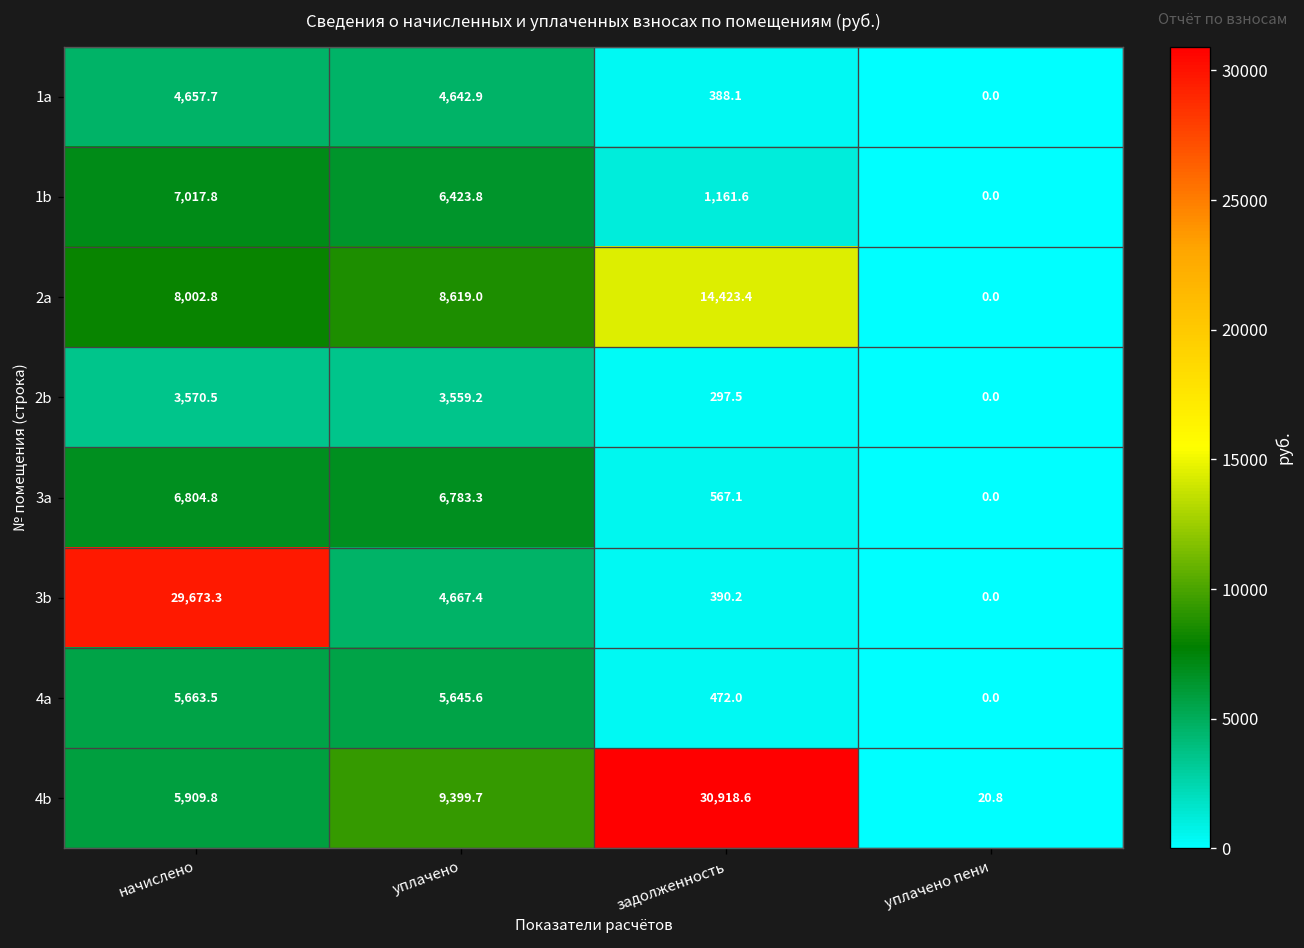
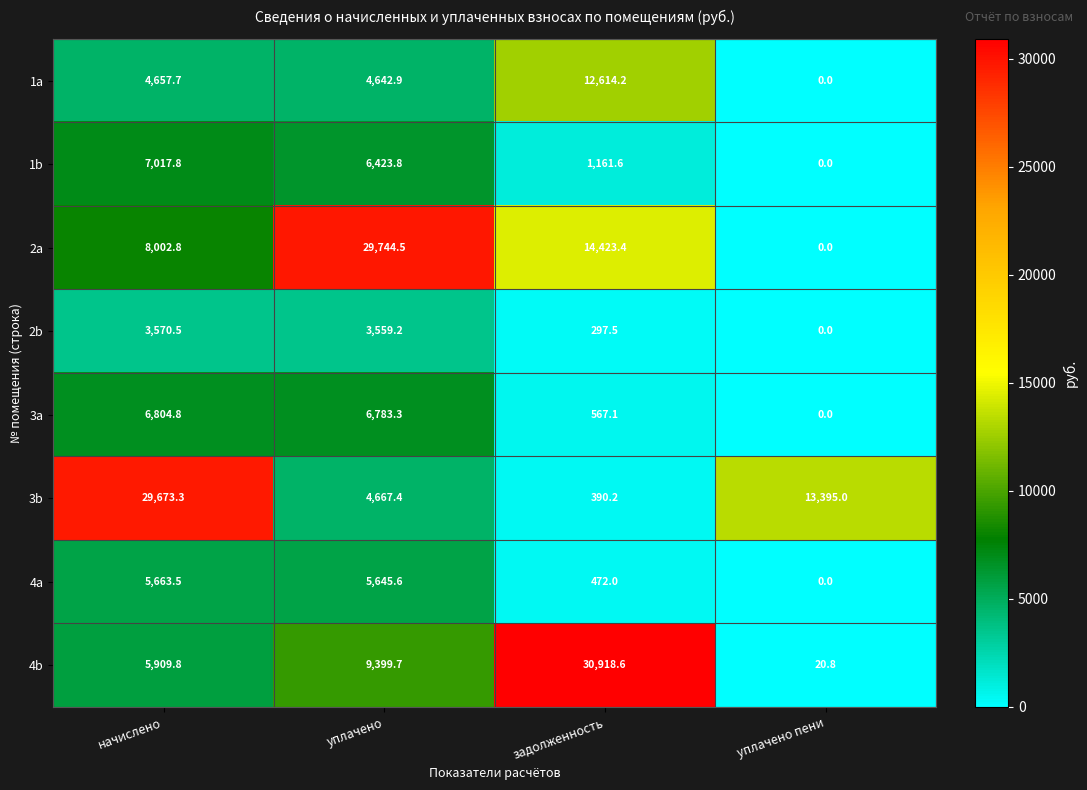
  {
    "1a": {
      "начислено": "4,657.7",
      "уплачено": "4,642.9",
-     "задолженность": "388.1",
+     "задолженность": "12,614.2",
      "уплачено пени": "0.0"
    },
    "1b": {
      "начислено": "7,017.8",
      "уплачено": "6,423.8",
      "задолженность": "1,161.6",
      "уплачено пени": "0.0"
    },
    "2a": {
      "начислено": "8,002.8",
-     "уплачено": "8,619.0",
+     "уплачено": "29,744.5",
      "задолженность": "14,423.4",
      "уплачено пени": "0.0"
    },
    "2b": {
      "начислено": "3,570.5",
      "уплачено": "3,559.2",
      "задолженность": "297.5",
      "уплачено пени": "0.0"
    },
    "3a": {
      "начислено": "6,804.8",
      "уплачено": "6,783.3",
      "задолженность": "567.1",
      "уплачено пени": "0.0"
    },
    "3b": {
      "начислено": "29,673.3",
      "уплачено": "4,667.4",
      "задолженность": "390.2",
-     "уплачено пени": "0.0"
+     "уплачено пени": "13,395.0"
    },
    "4a": {
      "начислено": "5,663.5",
      "уплачено": "5,645.6",
      "задолженность": "472.0",
      "уплачено пени": "0.0"
    },
    "4b": {
      "начислено": "5,909.8",
      "уплачено": "9,399.7",
      "задолженность": "30,918.6",
      "уплачено пени": "20.8"
    }
  }
